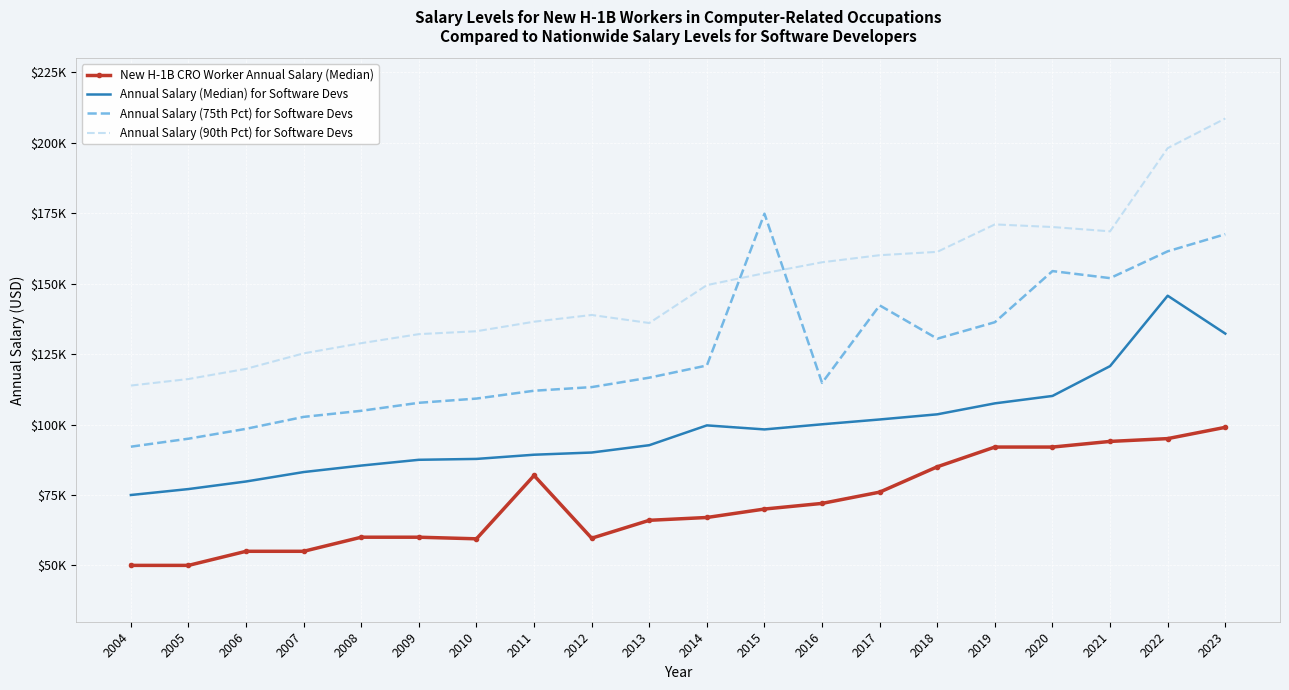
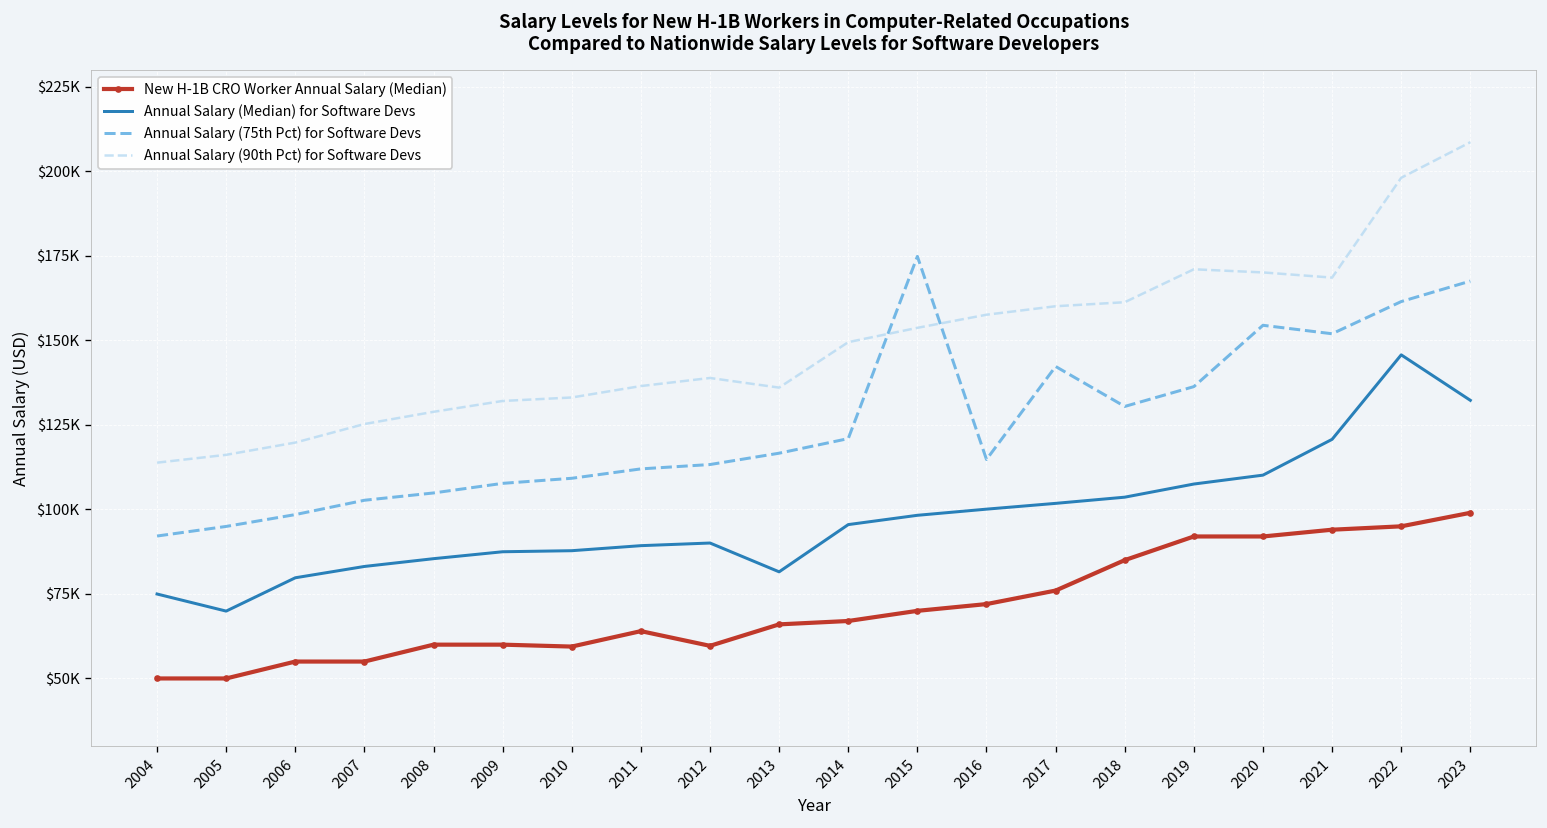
  {
    "New H-1B CRO Worker Annual Salary (Median)": {
      "2004": "$50000",
      "2005": "$50000",
      "2006": "$55000",
      "2007": "$55000",
      "2008": "$60000",
      "2009": "$60000",
      "2010": "$59000",
-     "2011": "$82000",
+     "2011": "$64000",
      "2012": "$60000",
      "2013": "$66000",
      "2014": "$67000",
      "2015": "$70000",
      "2016": "$72000",
      "2017": "$76000",
      "2018": "$85000",
      "2019": "$92000",
      "2020": "$92000",
      "2021": "$94000",
      "2022": "$95000",
      "2023": "$99000"
    },
    "Annual Salary (Median) for Software Devs": {
      "2004": "$75000",
-     "2005": "$77000",
+     "2005": "$70000",
      "2006": "$80000",
      "2007": "$83000",
      "2008": "$85000",
      "2009": "$87000",
      "2010": "$88000",
      "2011": "$89000",
      "2012": "$90000",
-     "2013": "$93000",
-     "2014": "$100000",
+     "2013": "$82000",
+     "2014": "$96000",
      "2015": "$98000",
      "2016": "$100000",
      "2017": "$102000",
      "2018": "$104000",
      "2019": "$108000",
      "2020": "$110000",
      "2021": "$121000",
      "2022": "$146000",
      "2023": "$132000"
    },
    "Annual Salary (75th Pct) for Software Devs": {
      "2004": "$92000",
      "2005": "$95000",
      "2006": "$98000",
      "2007": "$103000",
      "2008": "$105000",
      "2009": "$108000",
      "2010": "$109000",
      "2011": "$112000",
      "2012": "$113000",
      "2013": "$117000",
      "2014": "$121000",
      "2015": "$175000",
      "2016": "$115000",
      "2017": "$142000",
      "2018": "$130000",
      "2019": "$136000",
      "2020": "$154000",
      "2021": "$152000",
      "2022": "$161000",
      "2023": "$168000"
    },
    "Annual Salary (90th Pct) for Software Devs": {
      "2004": "$114000",
      "2005": "$116000",
      "2006": "$120000",
      "2007": "$125000",
      "2008": "$129000",
      "2009": "$132000",
      "2010": "$133000",
      "2011": "$136000",
      "2012": "$139000",
      "2013": "$136000",
      "2014": "$149000",
      "2015": "$154000",
      "2016": "$158000",
      "2017": "$160000",
      "2018": "$161000",
      "2019": "$171000",
      "2020": "$170000",
      "2021": "$169000",
      "2022": "$198000",
      "2023": "$209000"
    }
  }
